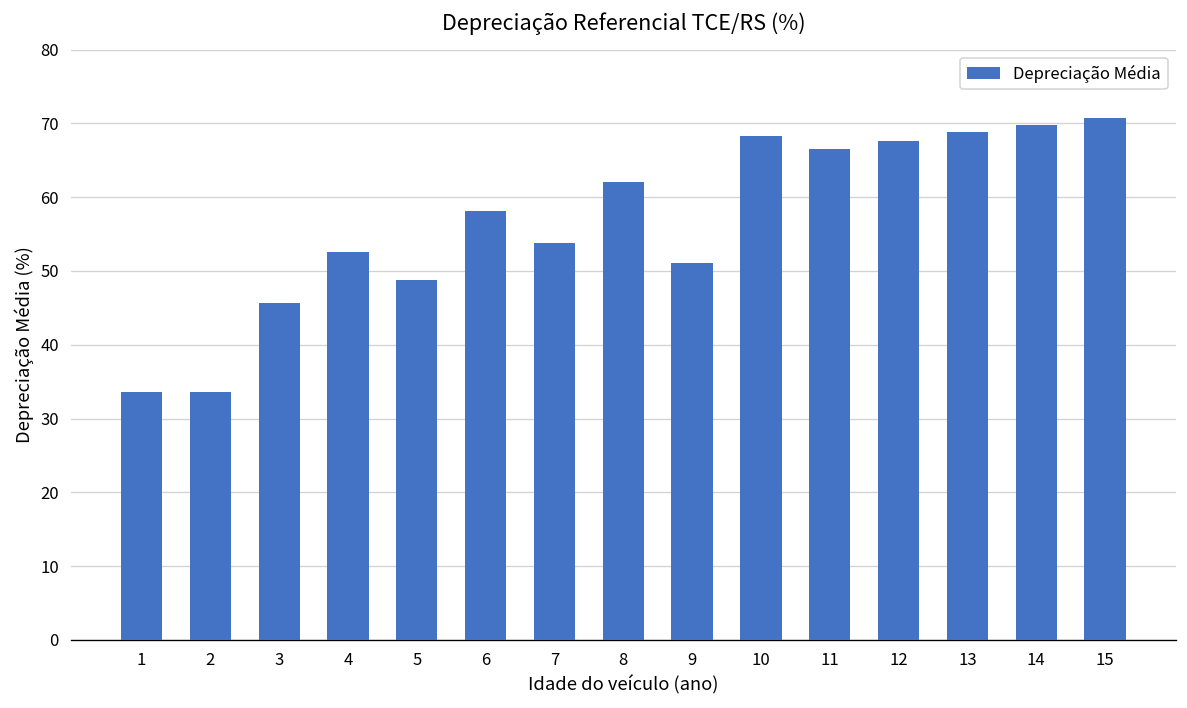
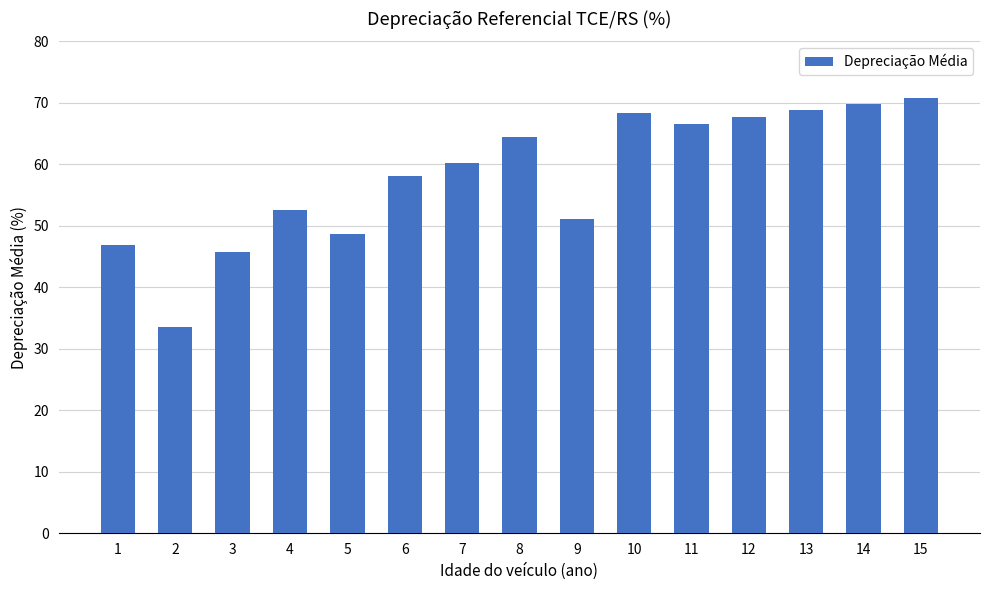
  {
-   "1": 34,
+   "1": 47,
    "2": 34,
    "3": 46,
    "4": 53,
    "5": 49,
    "6": 58,
-   "7": 54,
-   "8": 62,
+   "7": 60,
+   "8": 64,
    "9": 51,
    "10": 68,
    "11": 66,
    "12": 68,
    "13": 69,
    "14": 70,
    "15": 71
  }
